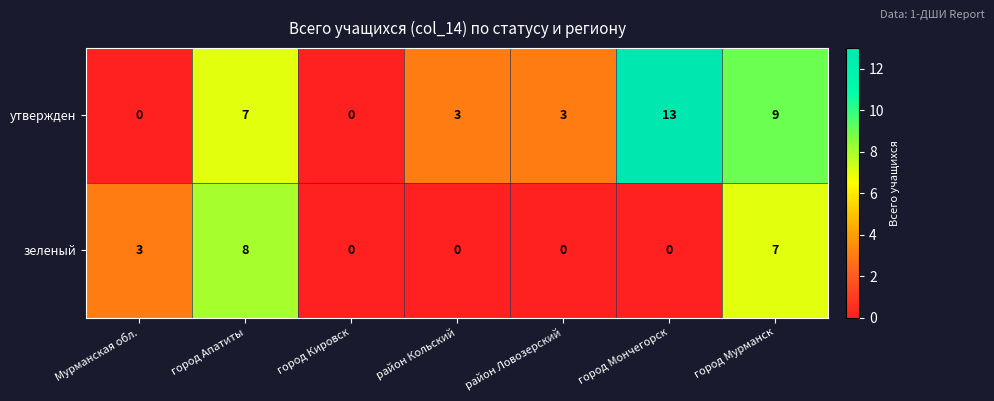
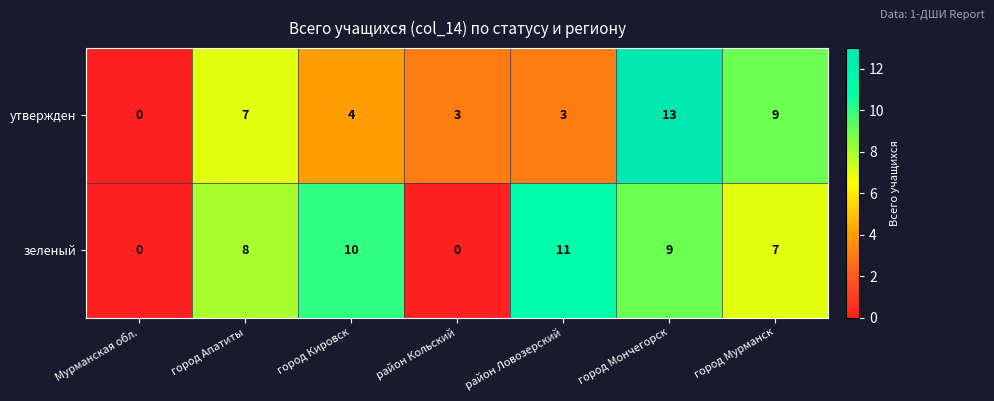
  {
    "утвержден": {
      "Мурманская обл.": 0,
      "город Апатиты": 7,
-     "город Кировск": 0,
+     "город Кировск": 4,
      "район Кольский": 3,
      "район Ловозерский": 3,
      "город Мончегорск": 13,
      "город Мурманск": 9
    },
    "зеленый": {
-     "Мурманская обл.": 3,
+     "Мурманская обл.": 0,
      "город Апатиты": 8,
-     "город Кировск": 0,
+     "город Кировск": 10,
      "район Кольский": 0,
-     "район Ловозерский": 0,
-     "город Мончегорск": 0,
+     "район Ловозерский": 11,
+     "город Мончегорск": 9,
      "город Мурманск": 7
    }
  }
